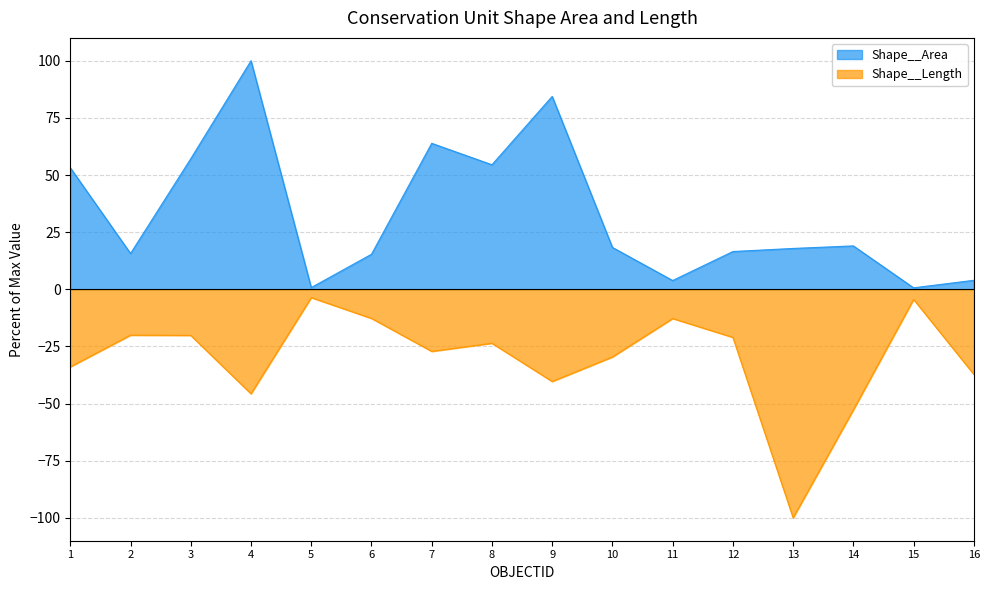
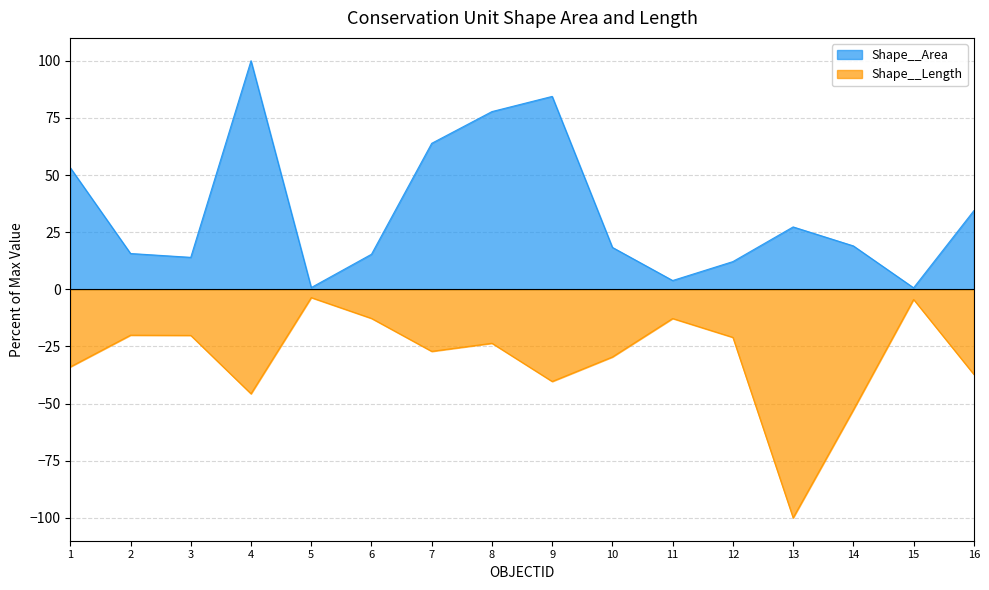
  {
    "Shape__Area": {
      "1": 53,
      "2": 16,
-     "3": 57,
+     "3": 14,
      "4": 100,
      "6": 15,
      "7": 64,
-     "8": 54,
+     "8": 78,
      "9": 84,
      "10": 18,
      "11": 4,
-     "12": 17,
-     "13": 18,
+     "12": 12,
+     "13": 27,
      "14": 19,
-     "16": 4
+     "16": 34
    }
  }
